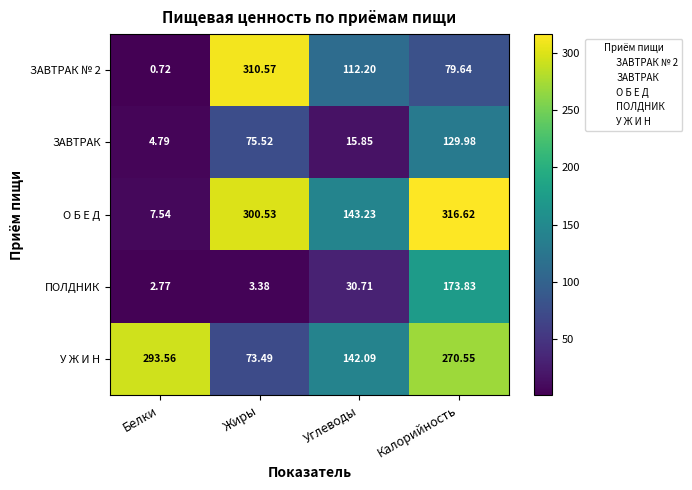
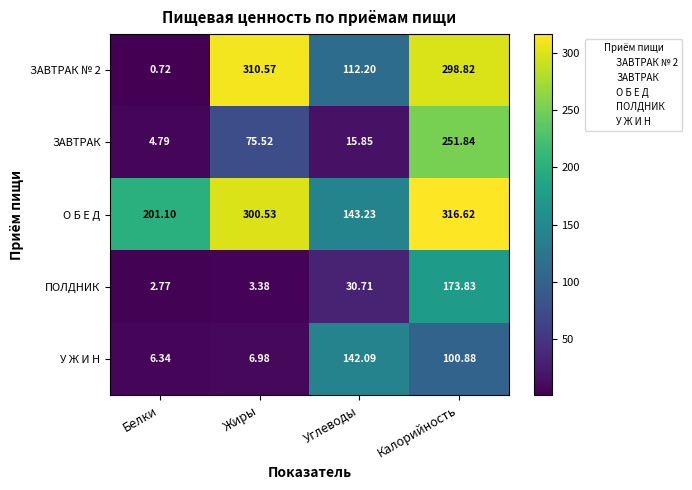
  {
    "ЗАВТРАК № 2": {
      "Белки": 0.72,
      "Жиры": 310.57,
      "Углеводы": 112.20,
-     "Калорийность": 79.64
+     "Калорийность": 298.82
    },
    "ЗАВТРАК": {
      "Белки": 4.79,
      "Жиры": 75.52,
      "Углеводы": 15.85,
-     "Калорийность": 129.98
+     "Калорийность": 251.84
    },
    "О Б Е Д": {
-     "Белки": 7.54,
+     "Белки": 201.10,
      "Жиры": 300.53,
      "Углеводы": 143.23,
      "Калорийность": 316.62
    },
    "ПОЛДНИК": {
      "Белки": 2.77,
      "Жиры": 3.38,
      "Углеводы": 30.71,
      "Калорийность": 173.83
    },
    "У Ж И Н": {
-     "Белки": 293.56,
-     "Жиры": 73.49,
+     "Белки": 6.34,
+     "Жиры": 6.98,
      "Углеводы": 142.09,
-     "Калорийность": 270.55
+     "Калорийность": 100.88
    }
  }
